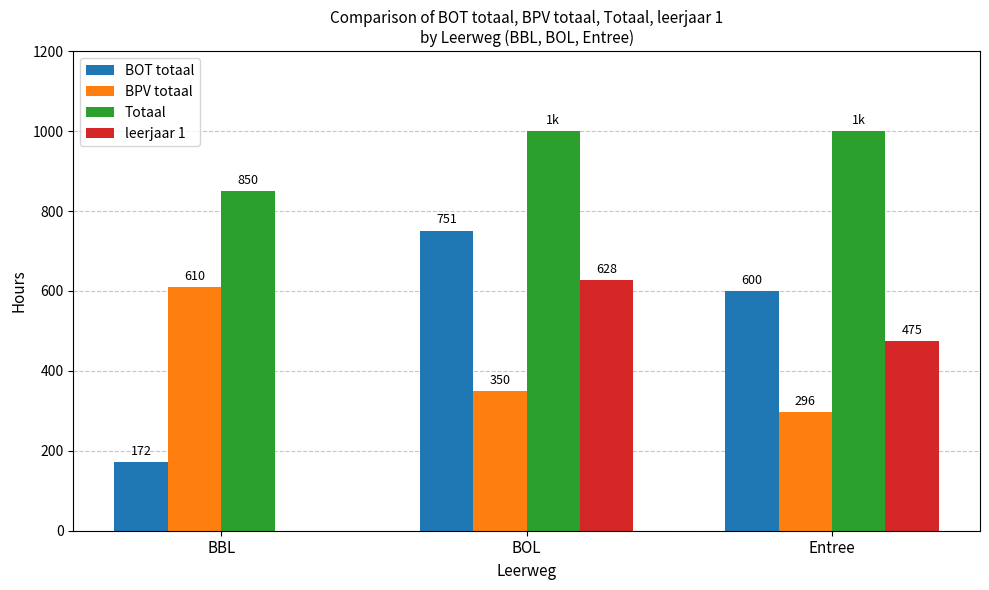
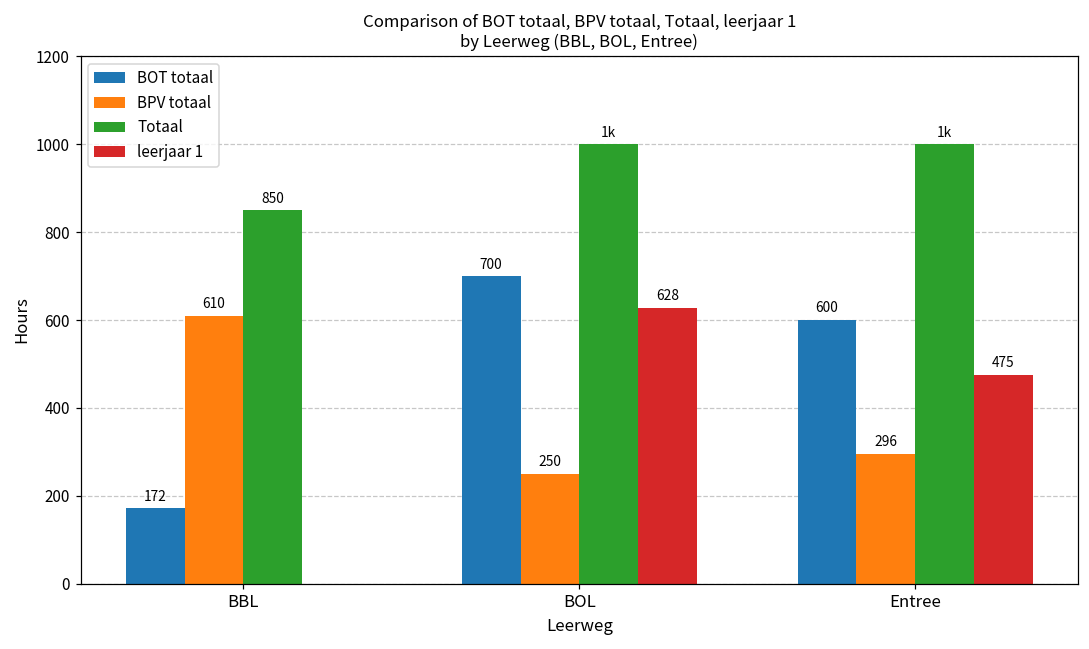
  {
    "BOT totaal": {
      "BBL": "172",
-     "BOL": "751",
+     "BOL": "700",
      "Entree": "600"
    },
    "BPV totaal": {
      "BBL": "610",
-     "BOL": "350",
+     "BOL": "250",
      "Entree": "296"
    },
    "Totaal": {
      "BBL": "850",
      "BOL": "1k",
      "Entree": "1k"
    },
    "leerjaar 1": {
      "BOL": "628",
      "Entree": "475"
    }
  }
